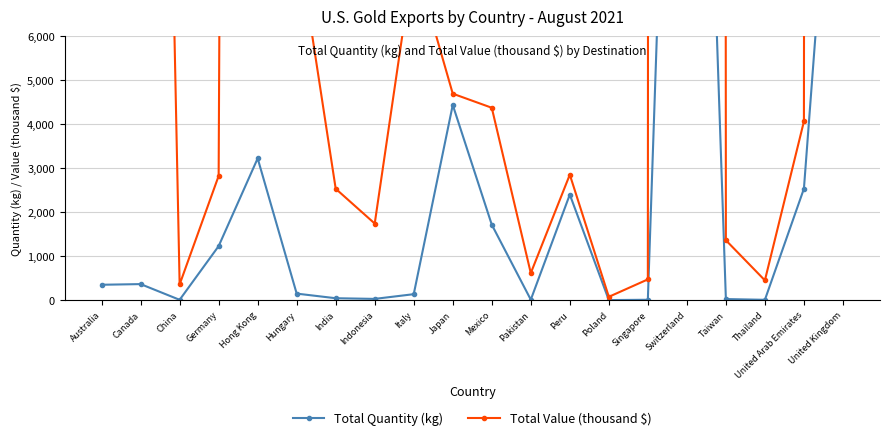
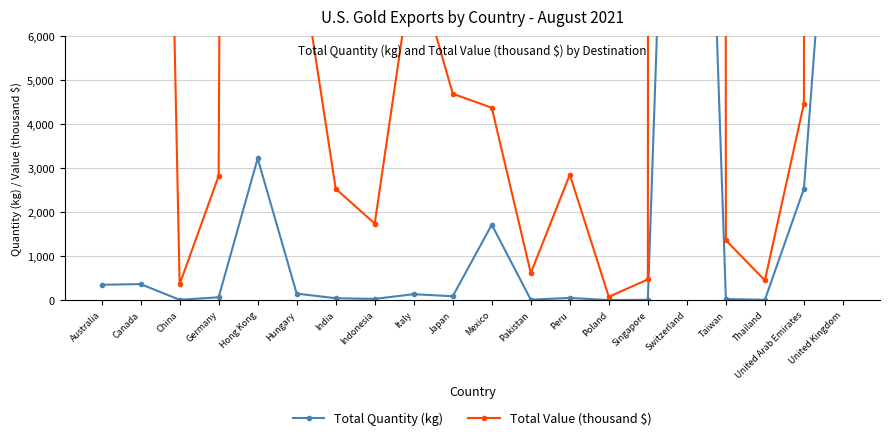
  {
    "Total Quantity (kg)": {
      "Australia": "300",
      "Canada": "400",
      "China": "0",
-     "Germany": "1,200",
+     "Germany": "100",
      "Hong Kong": "3,200",
      "Hungary": "100",
      "India": "0",
      "Indonesia": "0",
      "Italy": "100",
-     "Japan": "4,400",
+     "Japan": "100",
      "Mexico": "1,700",
      "Pakistan": "0",
-     "Peru": "2,400",
+     "Peru": "100",
      "Poland": "0",
      "Singapore": "0",
      "Taiwan": "0",
      "Thailand": "0",
      "United Arab Emirates": "2,500"
    },
    "Total Value (thousand $)": {
      "China": "400",
      "Germany": "2,800",
      "India": "2,500",
      "Indonesia": "1,700",
      "Japan": "4,700",
      "Mexico": "4,400",
      "Pakistan": "600",
      "Peru": "2,900",
      "Poland": "100",
      "Singapore": "500",
      "Taiwan": "1,400",
      "Thailand": "400",
-     "United Arab Emirates": "4,100"
+     "United Arab Emirates": "4,500"
    }
  }
